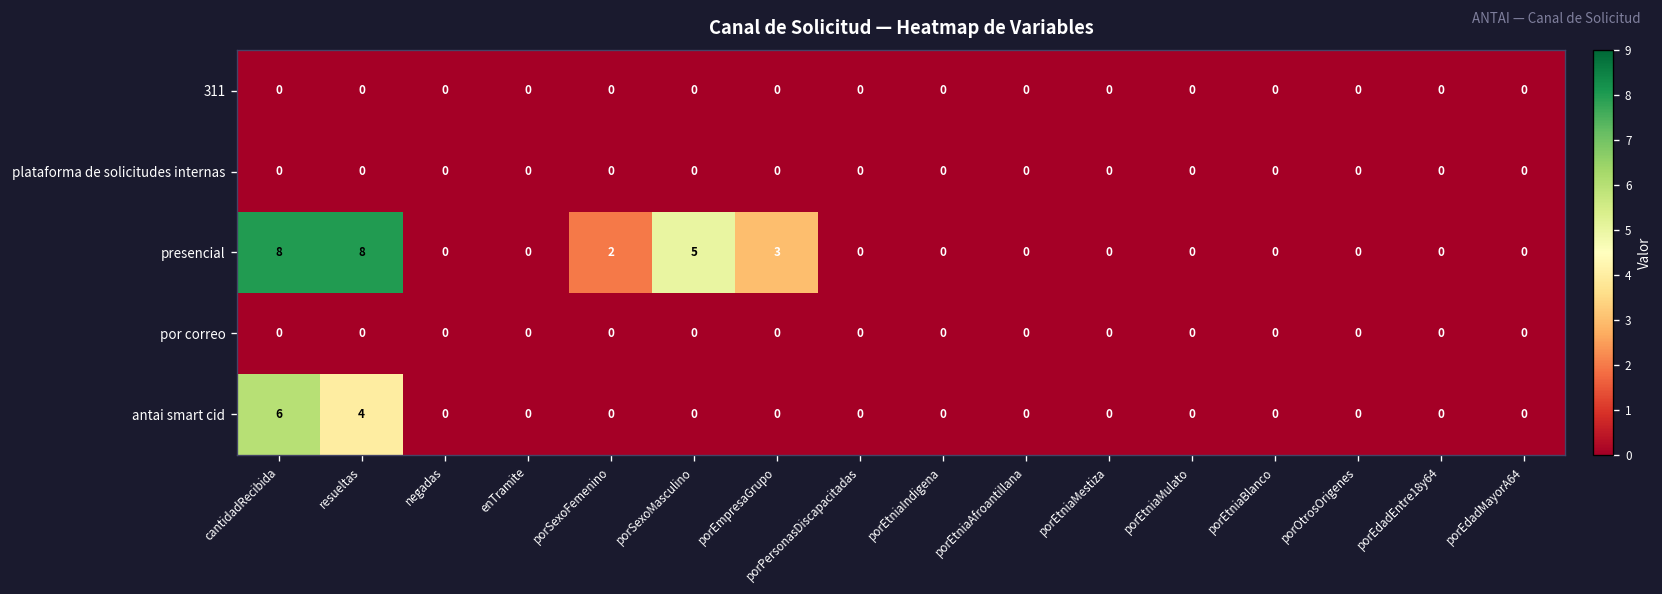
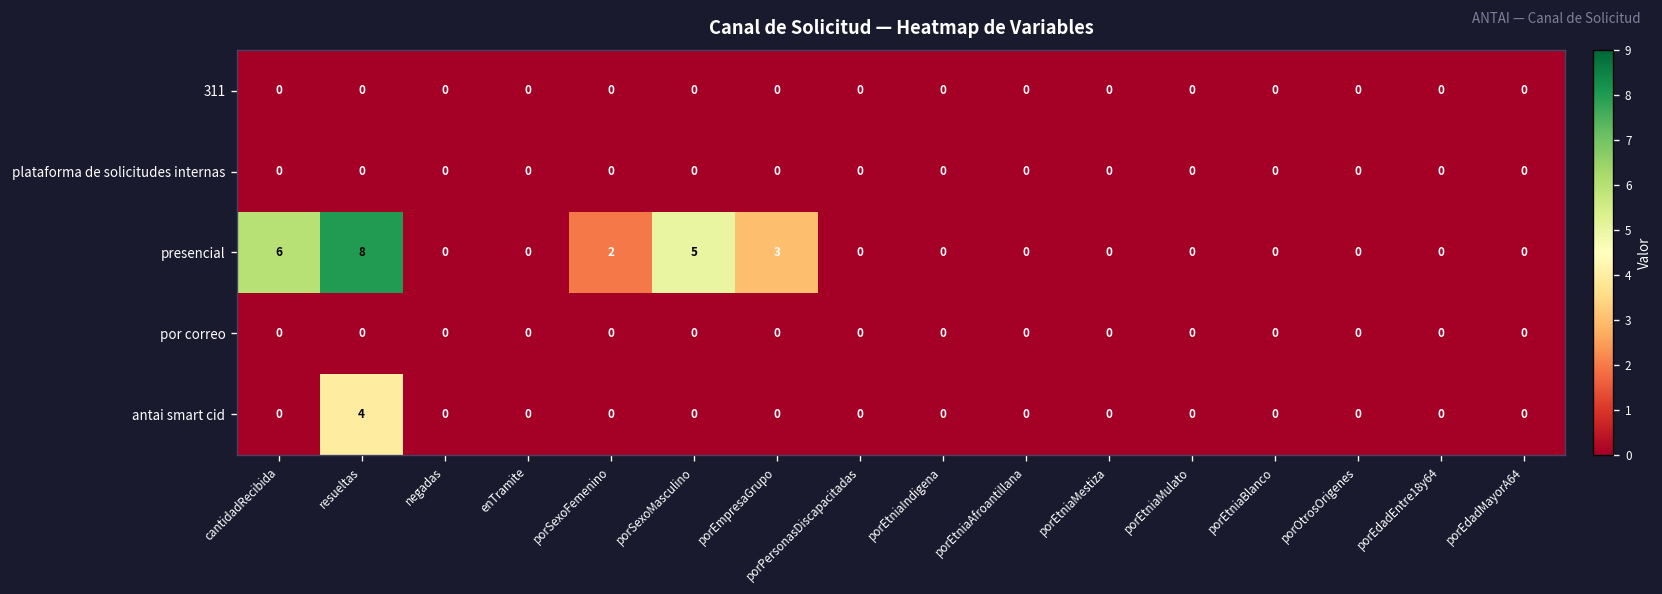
  {
    "311": {
      "cantidadRecibida": 0,
      "resueltas": 0,
      "negadas": 0,
      "enTramite": 0,
      "porSexoFemenino": 0,
      "porSexoMasculino": 0,
      "porEmpresaGrupo": 0,
      "porPersonasDiscapacitadas": 0,
      "porEtniaIndigena": 0,
      "porEtniaAfroantillana": 0,
      "porEtniaMestiza": 0,
      "porEtniaMulato": 0,
      "porEtniaBlanco": 0,
      "porOtrosOrigenes": 0,
      "porEdadEntre18y64": 0,
      "porEdadMayorA64": 0
    },
    "plataforma de solicitudes internas": {
      "cantidadRecibida": 0,
      "resueltas": 0,
      "negadas": 0,
      "enTramite": 0,
      "porSexoFemenino": 0,
      "porSexoMasculino": 0,
      "porEmpresaGrupo": 0,
      "porPersonasDiscapacitadas": 0,
      "porEtniaIndigena": 0,
      "porEtniaAfroantillana": 0,
      "porEtniaMestiza": 0,
      "porEtniaMulato": 0,
      "porEtniaBlanco": 0,
      "porOtrosOrigenes": 0,
      "porEdadEntre18y64": 0,
      "porEdadMayorA64": 0
    },
    "presencial": {
-     "cantidadRecibida": 8,
+     "cantidadRecibida": 6,
      "resueltas": 8,
      "negadas": 0,
      "enTramite": 0,
      "porSexoFemenino": 2,
      "porSexoMasculino": 5,
      "porEmpresaGrupo": 3,
      "porPersonasDiscapacitadas": 0,
      "porEtniaIndigena": 0,
      "porEtniaAfroantillana": 0,
      "porEtniaMestiza": 0,
      "porEtniaMulato": 0,
      "porEtniaBlanco": 0,
      "porOtrosOrigenes": 0,
      "porEdadEntre18y64": 0,
      "porEdadMayorA64": 0
    },
    "por correo": {
      "cantidadRecibida": 0,
      "resueltas": 0,
      "negadas": 0,
      "enTramite": 0,
      "porSexoFemenino": 0,
      "porSexoMasculino": 0,
      "porEmpresaGrupo": 0,
      "porPersonasDiscapacitadas": 0,
      "porEtniaIndigena": 0,
      "porEtniaAfroantillana": 0,
      "porEtniaMestiza": 0,
      "porEtniaMulato": 0,
      "porEtniaBlanco": 0,
      "porOtrosOrigenes": 0,
      "porEdadEntre18y64": 0,
      "porEdadMayorA64": 0
    },
    "antai smart cid": {
-     "cantidadRecibida": 6,
+     "cantidadRecibida": 0,
      "resueltas": 4,
      "negadas": 0,
      "enTramite": 0,
      "porSexoFemenino": 0,
      "porSexoMasculino": 0,
      "porEmpresaGrupo": 0,
      "porPersonasDiscapacitadas": 0,
      "porEtniaIndigena": 0,
      "porEtniaAfroantillana": 0,
      "porEtniaMestiza": 0,
      "porEtniaMulato": 0,
      "porEtniaBlanco": 0,
      "porOtrosOrigenes": 0,
      "porEdadEntre18y64": 0,
      "porEdadMayorA64": 0
    }
  }
